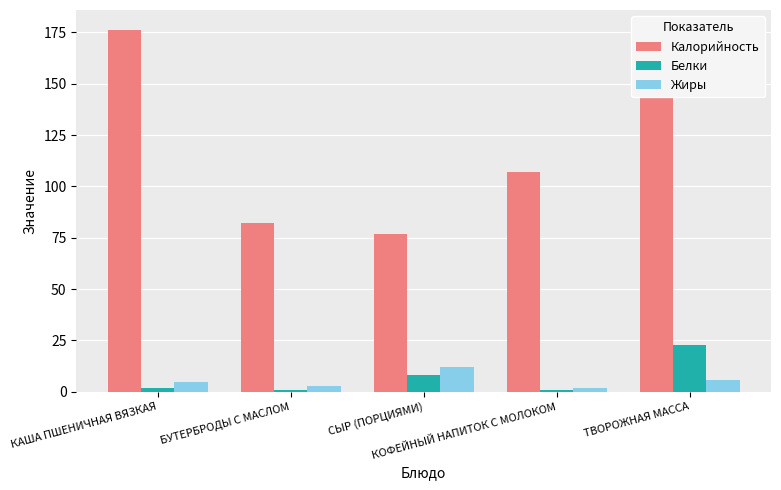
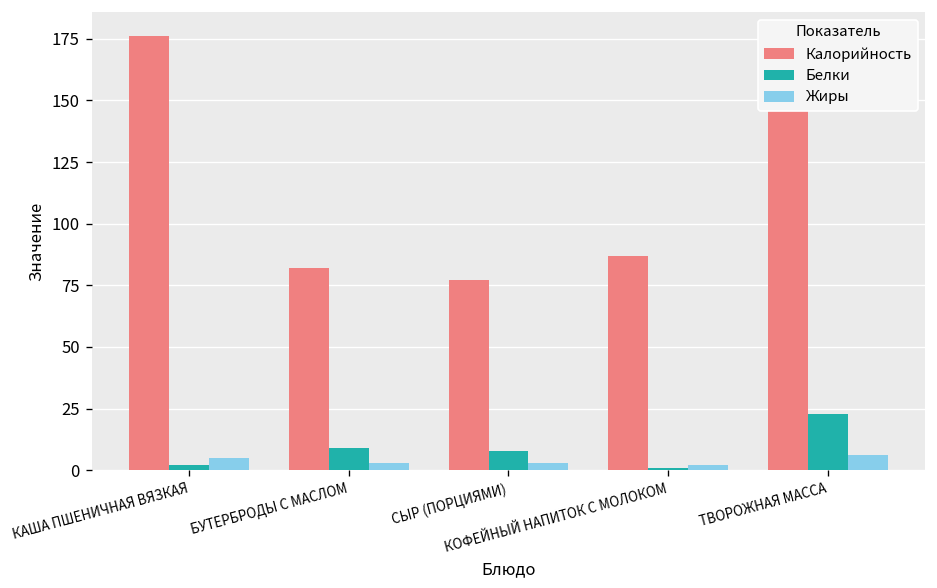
  {
    "Калорийность": {
      "КАША ПШЕНИЧНАЯ ВЯЗКАЯ": 176,
      "БУТЕРБРОДЫ С МАСЛОМ": 82,
      "СЫР (ПОРЦИЯМИ)": 77,
-     "КОФЕЙНЫЙ НАПИТОК С МОЛОКОМ": 107
+     "КОФЕЙНЫЙ НАПИТОК С МОЛОКОМ": 87
    },
    "Белки": {
      "КАША ПШЕНИЧНАЯ ВЯЗКАЯ": 2,
-     "БУТЕРБРОДЫ С МАСЛОМ": 1,
+     "БУТЕРБРОДЫ С МАСЛОМ": 9,
      "СЫР (ПОРЦИЯМИ)": 8,
      "ТВОРОЖНАЯ МАССА": 23
    },
    "Жиры": {
      "КАША ПШЕНИЧНАЯ ВЯЗКАЯ": 5,
      "БУТЕРБРОДЫ С МАСЛОМ": 3,
-     "СЫР (ПОРЦИЯМИ)": 12,
+     "СЫР (ПОРЦИЯМИ)": 3,
      "КОФЕЙНЫЙ НАПИТОК С МОЛОКОМ": 2,
      "ТВОРОЖНАЯ МАССА": 6
    }
  }
